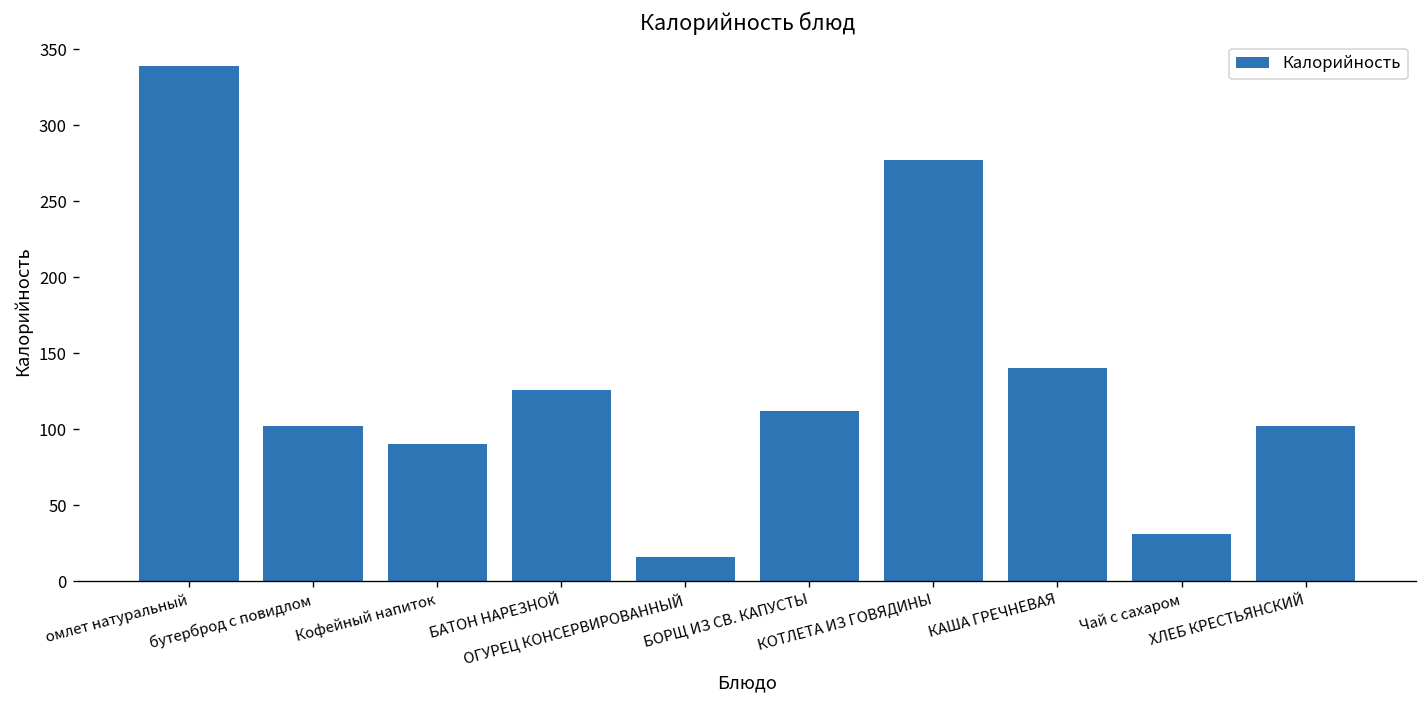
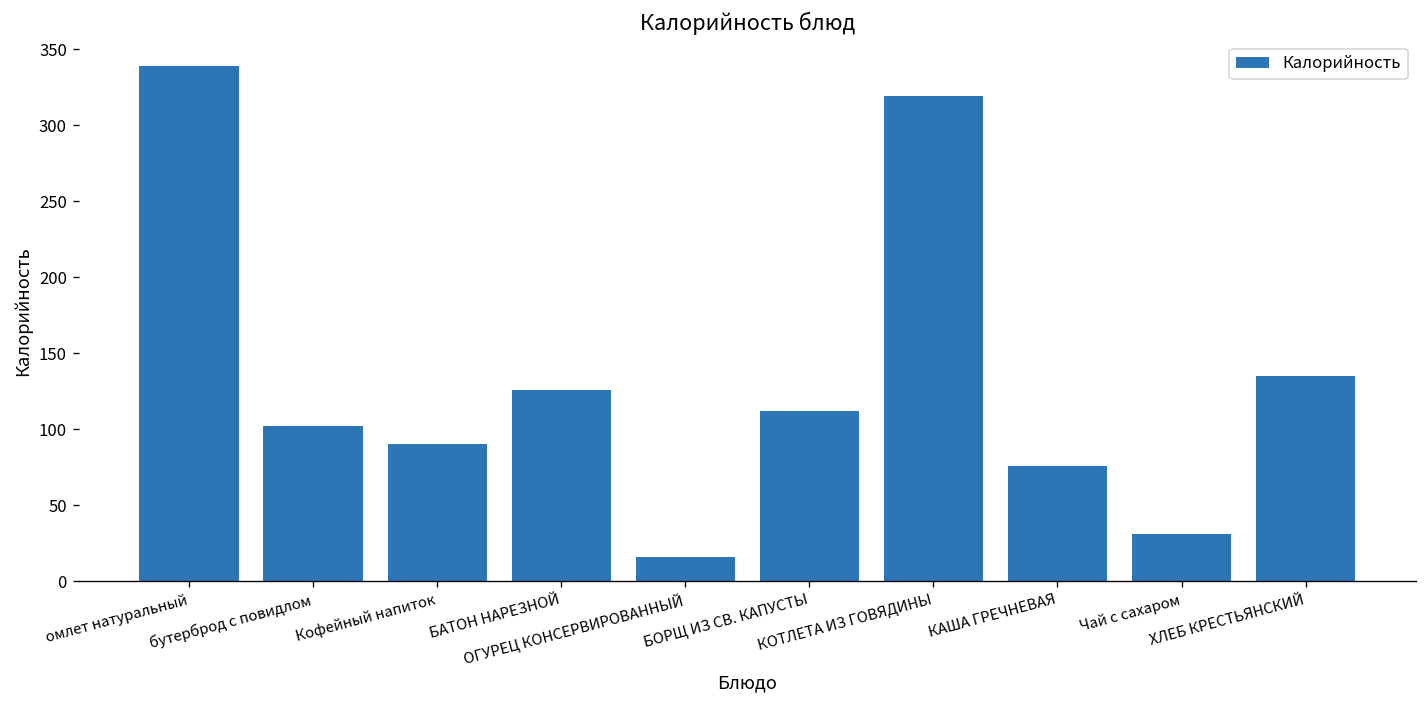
  {
    "омлет натуральный": 339,
    "бутерброд с повидлом": 102,
    "Кофейный напиток": 90,
    "БАТОН НАРЕЗНОЙ": 126,
    "ОГУРЕЦ КОНСЕРВИРОВАННЫЙ": 16,
    "БОРЩ ИЗ СВ. КАПУСТЫ": 112,
-   "КОТЛЕТА ИЗ ГОВЯДИНЫ": 277,
-   "КАША ГРЕЧНЕВАЯ": 140,
+   "КОТЛЕТА ИЗ ГОВЯДИНЫ": 319,
+   "КАША ГРЕЧНЕВАЯ": 76,
    "Чай с сахаром": 31,
-   "ХЛЕБ КРЕСТЬЯНСКИЙ": 102
+   "ХЛЕБ КРЕСТЬЯНСКИЙ": 135
  }
